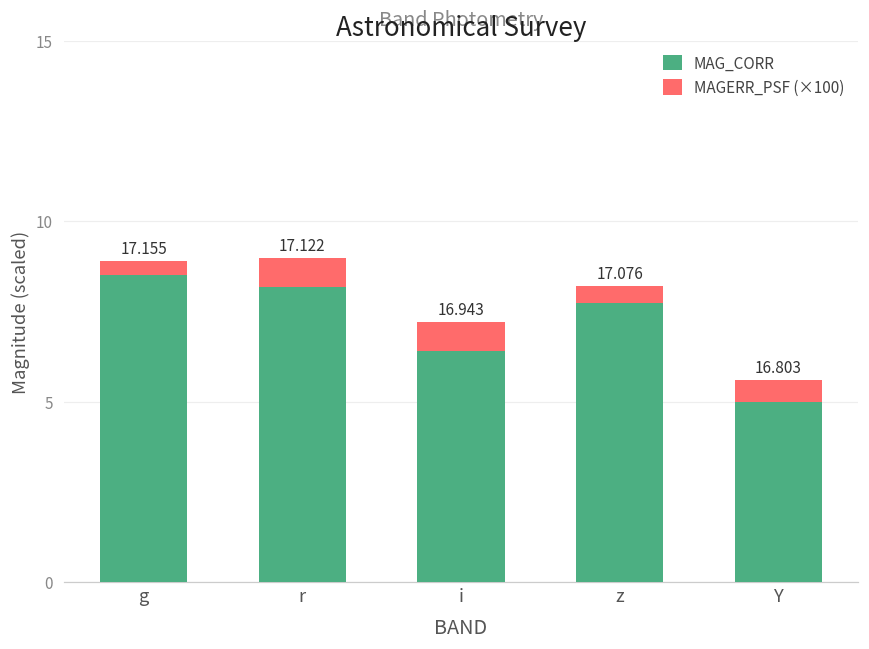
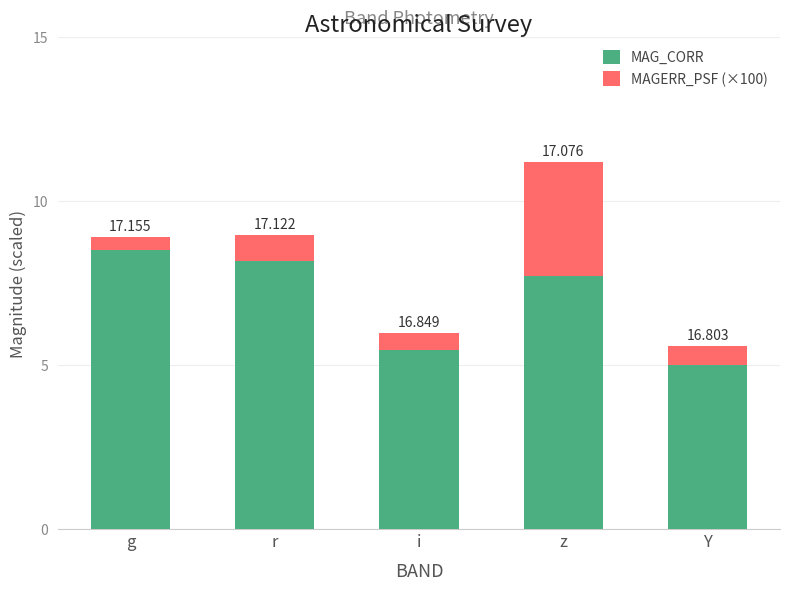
  {
    "MAG_CORR": {
-     "i": 16.943
+     "i": 16.849
    },
    "MAGERR_PSF (×100)": {
-     "i": 0.8,
-     "z": 0.5
+     "i": 0.5,
+     "z": 3.5
    }
  }
